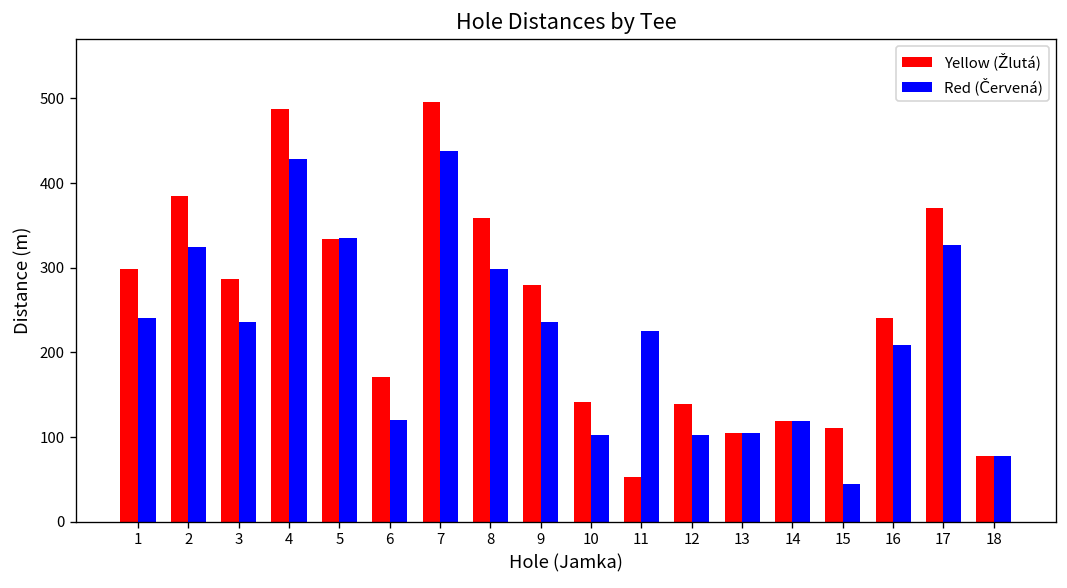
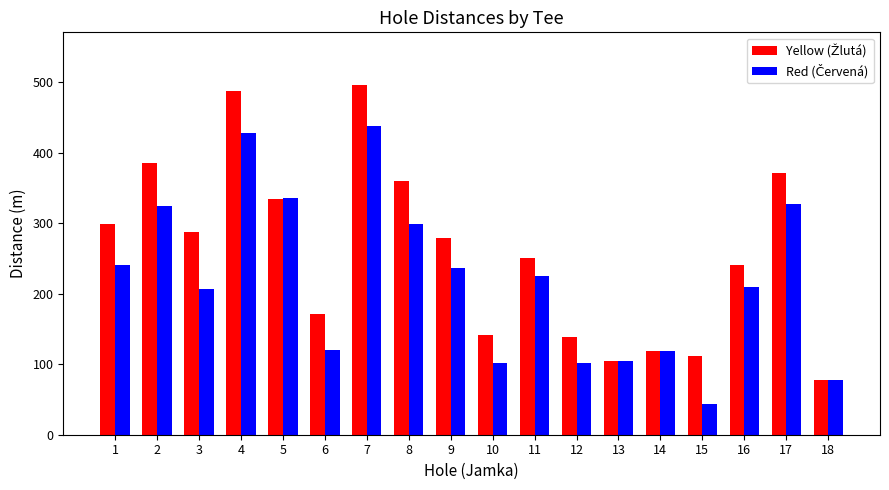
  {
    "Yellow (Žlutá)": {
      "1": 300,
      "2": 390,
      "3": 290,
      "4": 490,
      "5": 330,
      "6": 170,
      "7": 500,
      "8": 360,
      "9": 280,
      "10": 140,
-     "11": 50,
+     "11": 250,
      "12": 140,
      "13": 110,
      "14": 120,
      "15": 110,
      "16": 240,
      "17": 370,
      "18": 80
    },
    "Red (Červená)": {
      "1": 240,
      "2": 320,
-     "3": 240,
+     "3": 210,
      "4": 430,
      "5": 340,
      "6": 120,
      "7": 440,
      "8": 300,
      "9": 240,
      "10": 100,
      "11": 230,
      "12": 100,
      "13": 110,
      "14": 120,
      "15": 40,
      "16": 210,
      "17": 330,
      "18": 80
    }
  }
